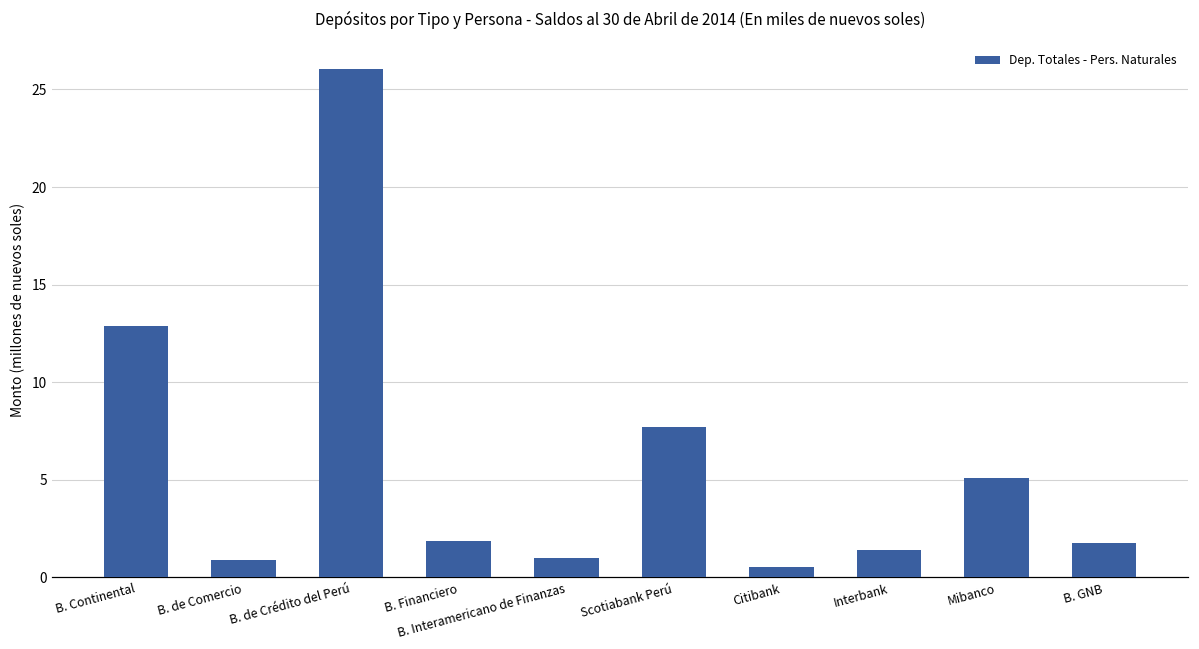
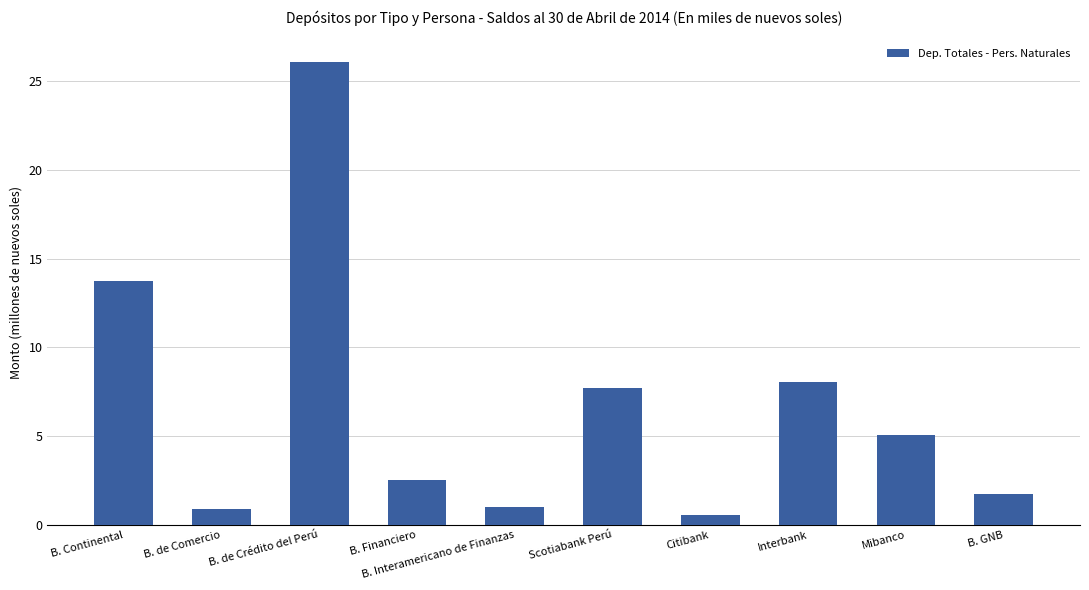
  {
-   "B. Continental": 12.9,
+   "B. Continental": 13.8,
    "B. de Comercio": 0.9,
    "B. de Crédito del Perú": 26.1,
-   "B. Financiero": 1.9,
+   "B. Financiero": 2.5,
    "B. Interamericano de Finanzas": 1.0,
    "Scotiabank Perú": 7.7,
    "Citibank": 0.5,
-   "Interbank": 1.4,
+   "Interbank": 8.0,
    "Mibanco": 5.1,
    "B. GNB": 1.7
  }
